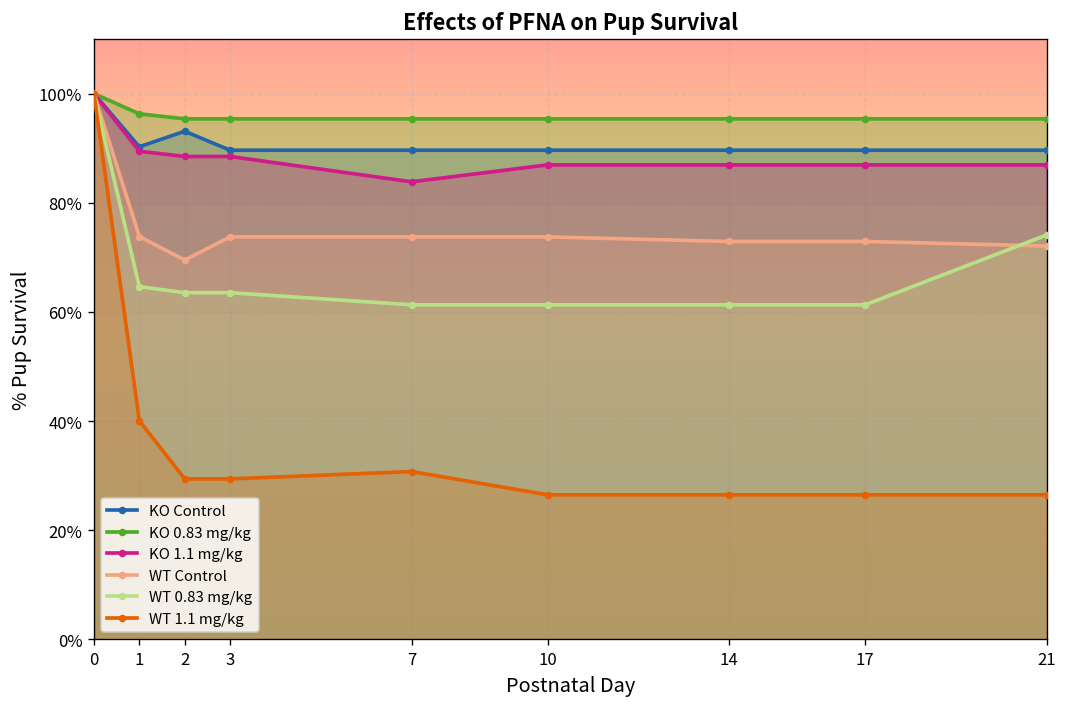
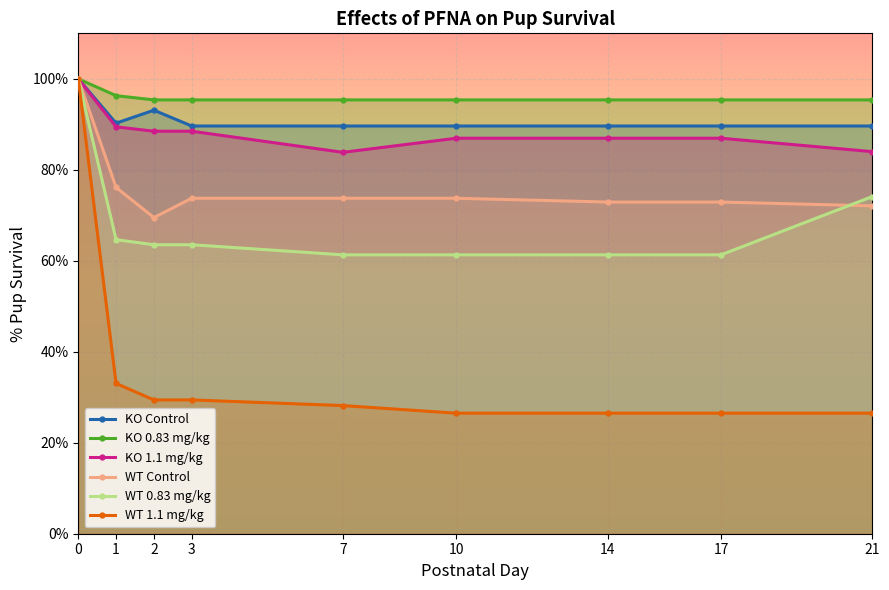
  {
    "KO Control": {
      "1": "90%",
      "2": "93%",
      "3": "90%",
      "7": "90%",
      "10": "90%",
      "14": "90%",
      "17": "90%",
      "21": "90%"
    },
    "KO 0.83 mg/kg": {
      "1": "96%",
      "2": "95%",
      "3": "95%",
      "7": "95%",
      "10": "95%",
      "14": "95%",
      "17": "95%",
      "21": "95%"
    },
    "KO 1.1 mg/kg": {
      "1": "89%",
      "2": "88%",
      "3": "88%",
      "7": "84%",
      "10": "87%",
      "14": "87%",
      "17": "87%",
-     "21": "87%"
+     "21": "84%"
    },
    "WT Control": {
-     "1": "74%",
+     "1": "76%",
      "2": "70%",
      "3": "74%",
      "7": "74%",
      "10": "74%",
      "14": "73%",
      "17": "73%",
      "21": "72%"
    },
    "WT 0.83 mg/kg": {
      "1": "65%",
      "2": "64%",
      "3": "64%",
      "7": "61%",
      "10": "61%",
      "14": "61%",
      "17": "61%",
      "21": "74%"
    },
    "WT 1.1 mg/kg": {
-     "1": "40%",
+     "1": "33%",
      "2": "29%",
      "3": "29%",
-     "7": "31%",
+     "7": "28%",
      "10": "27%",
      "14": "27%",
      "17": "27%",
      "21": "27%"
    }
  }
